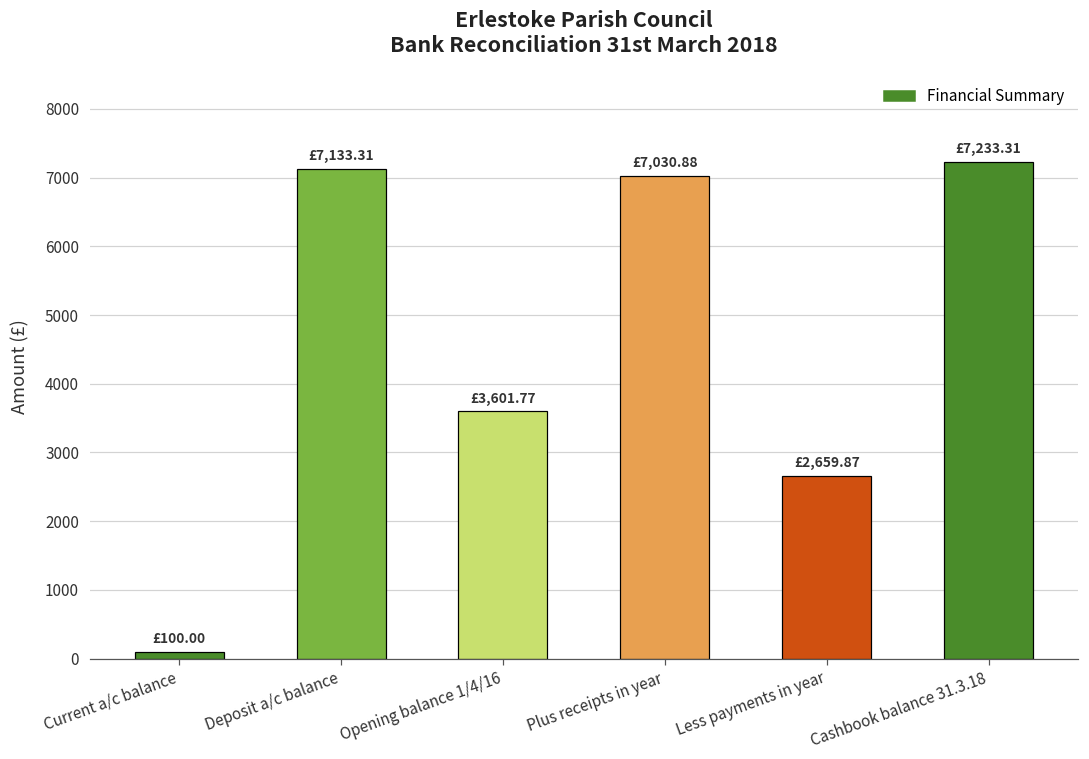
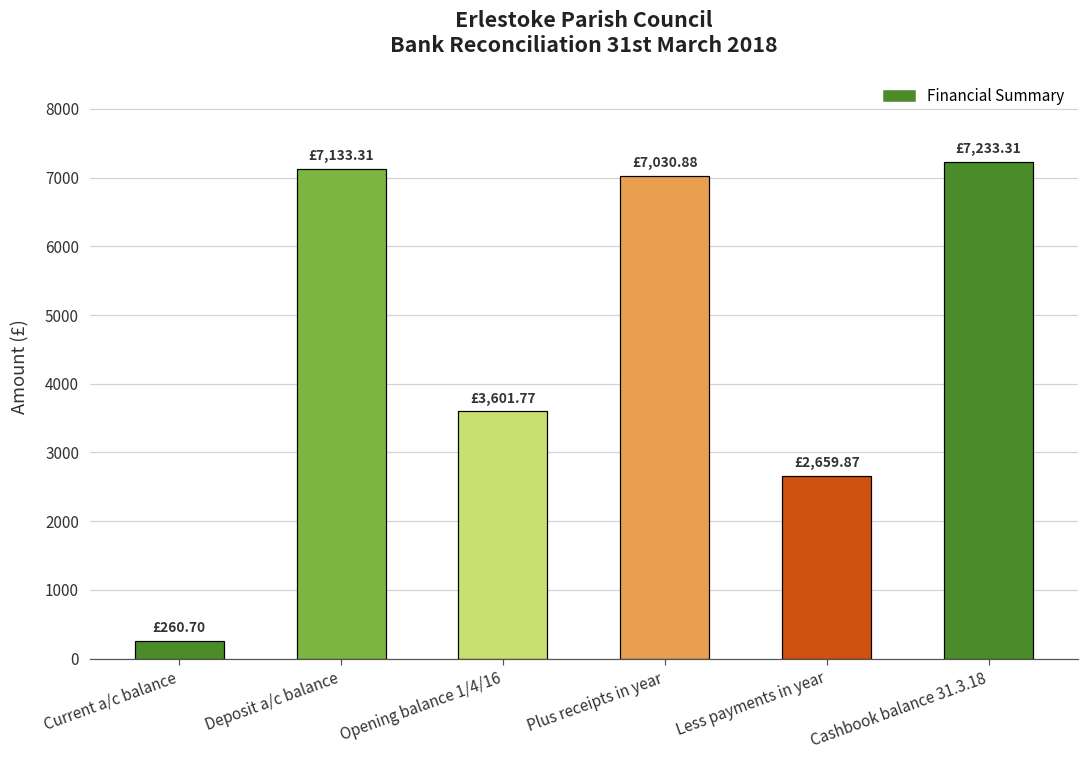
  {
-   "Current a/c balance": "£100.00",
+   "Current a/c balance": "£260.70",
    "Deposit a/c balance": "£7,133.31",
    "Opening balance 1/4/16": "£3,601.77",
    "Plus receipts in year": "£7,030.88",
    "Less payments in year": "£2,659.87",
    "Cashbook balance 31.3.18": "£7,233.31"
  }
